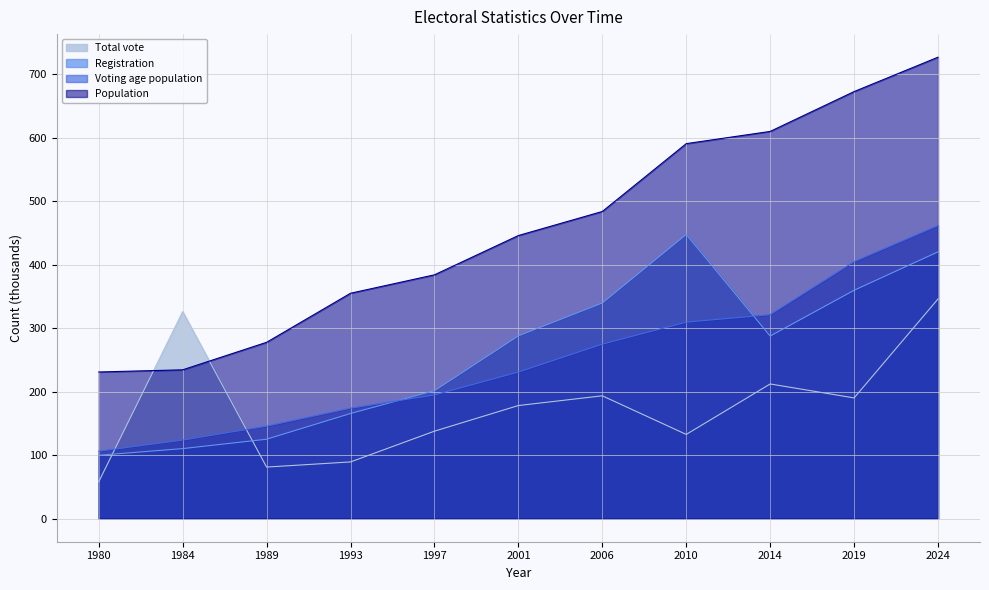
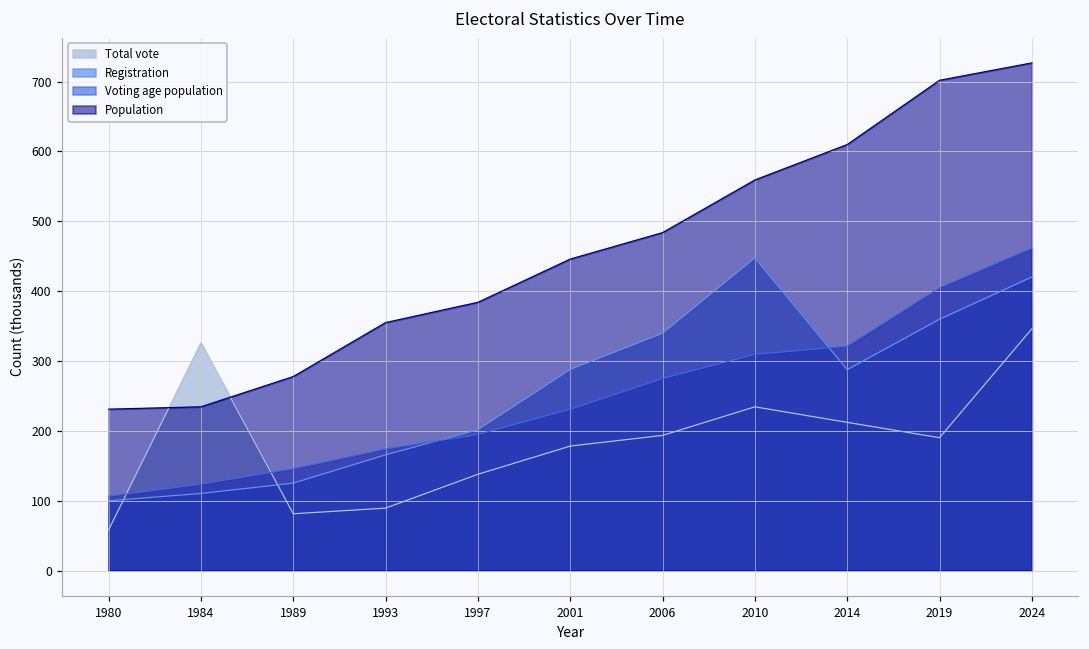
  {
    "Total vote": {
      "1980": 60,
      "1984": 330,
      "1989": 80,
      "1993": 90,
      "1997": 140,
      "2001": 180,
      "2006": 190,
-     "2010": 130,
+     "2010": 230,
      "2014": 210,
      "2019": 190,
      "2024": 350
    },
    "Population": {
      "1980": 230,
      "1984": 230,
      "1989": 280,
      "1993": 360,
      "1997": 380,
      "2001": 450,
      "2006": 480,
-     "2010": 590,
+     "2010": 560,
      "2014": 610,
-     "2019": 670,
+     "2019": 700,
      "2024": 730
    }
  }
